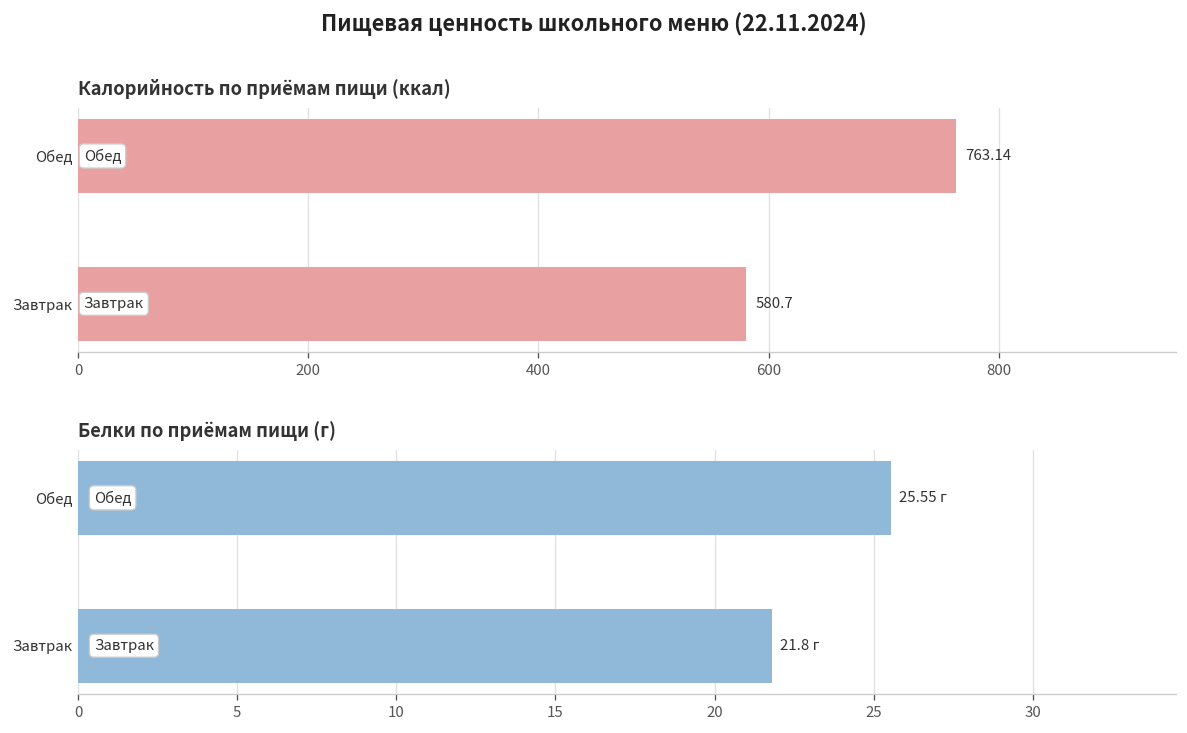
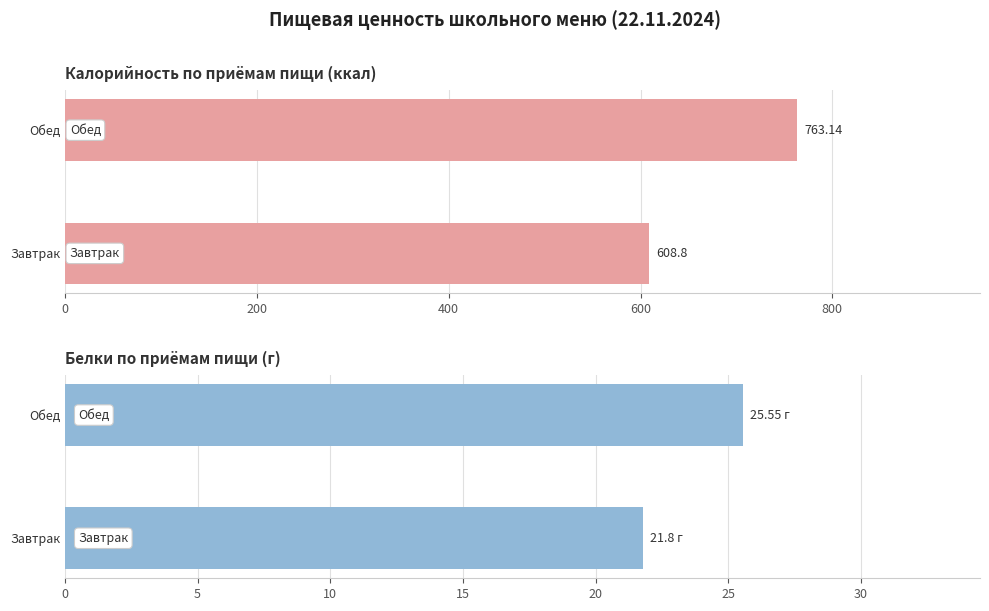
  {
    "Калорийность по приёмам пищи (ккал)": {
      "Обед": 763.14,
-     "Завтрак": 580.7
+     "Завтрак": 608.8
    },
    "Белки по приёмам пищи (г)": {
      "Обед": 25.55,
      "Завтрак": 21.8
    }
  }
